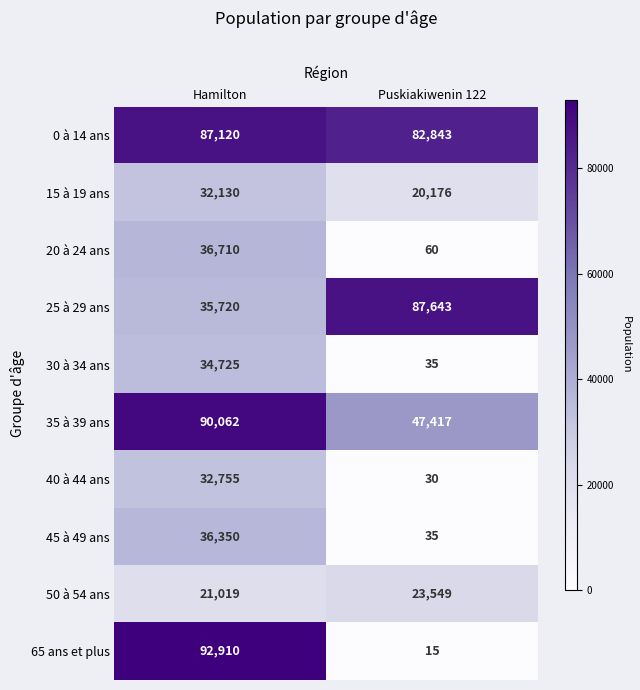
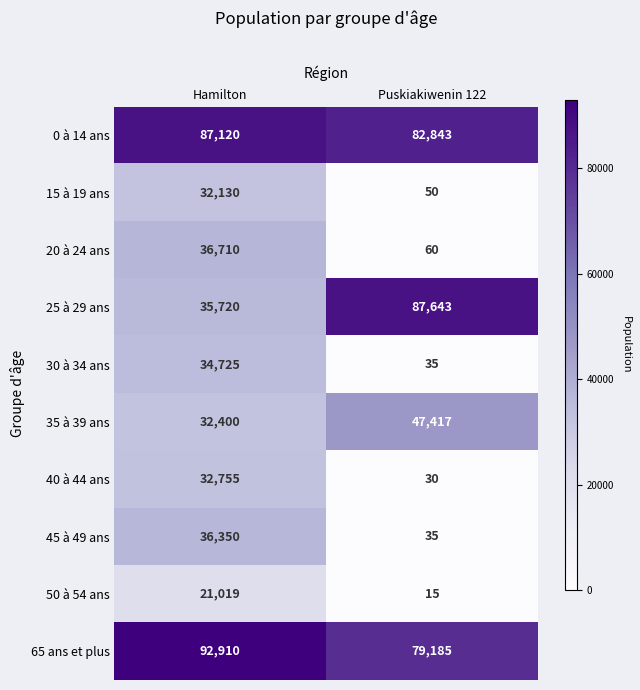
  {
    "0 à 14 ans": {
      "Hamilton": "87,120",
      "Puskiakiwenin 122": "82,843"
    },
    "15 à 19 ans": {
      "Hamilton": "32,130",
-     "Puskiakiwenin 122": "20,176"
+     "Puskiakiwenin 122": "50"
    },
    "20 à 24 ans": {
      "Hamilton": "36,710",
      "Puskiakiwenin 122": "60"
    },
    "25 à 29 ans": {
      "Hamilton": "35,720",
      "Puskiakiwenin 122": "87,643"
    },
    "30 à 34 ans": {
      "Hamilton": "34,725",
      "Puskiakiwenin 122": "35"
    },
    "35 à 39 ans": {
-     "Hamilton": "90,062",
+     "Hamilton": "32,400",
      "Puskiakiwenin 122": "47,417"
    },
    "40 à 44 ans": {
      "Hamilton": "32,755",
      "Puskiakiwenin 122": "30"
    },
    "45 à 49 ans": {
      "Hamilton": "36,350",
      "Puskiakiwenin 122": "35"
    },
    "50 à 54 ans": {
      "Hamilton": "21,019",
-     "Puskiakiwenin 122": "23,549"
+     "Puskiakiwenin 122": "15"
    },
    "65 ans et plus": {
      "Hamilton": "92,910",
-     "Puskiakiwenin 122": "15"
+     "Puskiakiwenin 122": "79,185"
    }
  }
